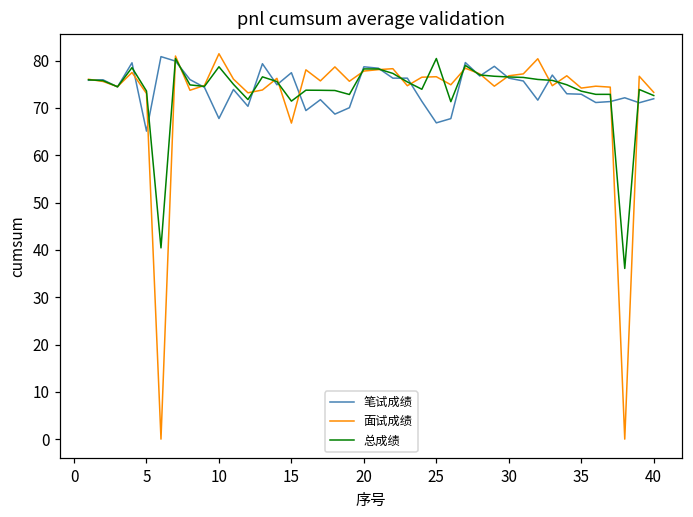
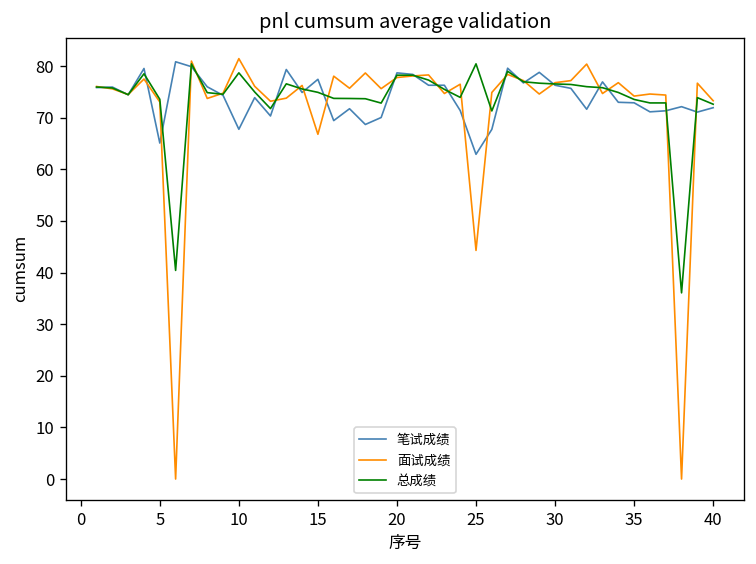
  {
    "笔试成绩": {
      "5": 65,
      "10": 68,
      "15": 77,
-     "25": 67,
+     "25": 63,
      "35": 73,
      "40": 72
    },
    "面试成绩": {
      "10": 81,
      "15": 67,
-     "25": 77,
+     "25": 44,
      "35": 74,
      "40": 73
    },
    "总成绩": {
      "10": 79,
-     "15": 71,
+     "15": 75,
      "25": 80,
      "35": 74,
      "40": 73
    }
  }
